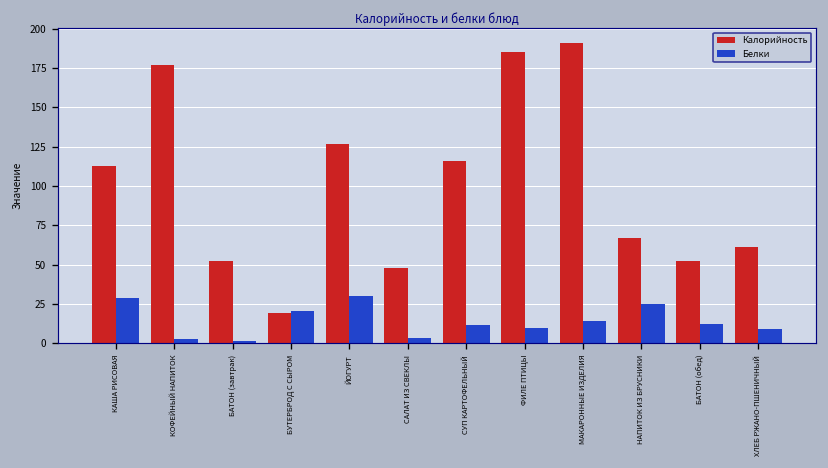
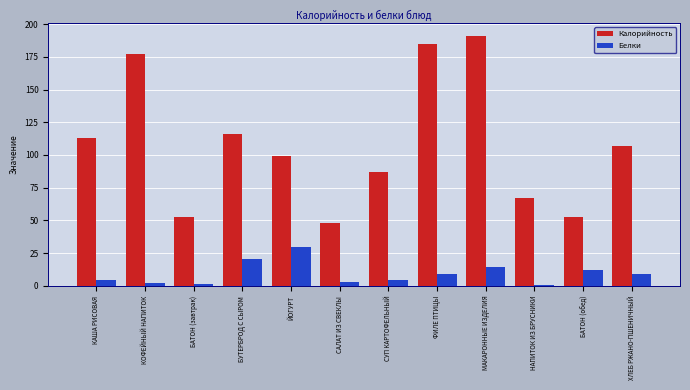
  {
    "Калорийность": {
      "КАША РИСОВАЯ": 113,
      "КОФЕЙНЫЙ НАПИТОК": 177,
      "БАТОН (завтрак)": 52,
-     "БУТЕРБРОД С СЫРОМ": 19,
-     "ЙОГУРТ": 127,
+     "БУТЕРБРОД С СЫРОМ": 116,
+     "ЙОГУРТ": 99,
      "САЛАТ ИЗ СВЕКЛЫ": 48,
-     "СУП КАРТОФЕЛЬНЫЙ": 116,
+     "СУП КАРТОФЕЛЬНЫЙ": 87,
      "ФИЛЕ ПТИЦЫ": 185,
      "МАКАРОННЫЕ ИЗДЕЛИЯ": 191,
      "НАПИТОК ИЗ БРУСНИКИ": 67,
      "БАТОН (обед)": 52,
-     "ХЛЕБ РЖАНО-ПШЕНИЧНЫЙ": 61
+     "ХЛЕБ РЖАНО-ПШЕНИЧНЫЙ": 107
    },
    "Белки": {
-     "КАША РИСОВАЯ": 29,
+     "КАША РИСОВАЯ": 4,
      "КОФЕЙНЫЙ НАПИТОК": 2,
      "БУТЕРБРОД С СЫРОМ": 20,
      "ЙОГУРТ": 30,
      "САЛАТ ИЗ СВЕКЛЫ": 3,
-     "СУП КАРТОФЕЛЬНЫЙ": 12,
+     "СУП КАРТОФЕЛЬНЫЙ": 4,
      "ФИЛЕ ПТИЦЫ": 9,
      "МАКАРОННЫЕ ИЗДЕЛИЯ": 14,
-     "НАПИТОК ИЗ БРУСНИКИ": 25,
+     "НАПИТОК ИЗ БРУСНИКИ": 1,
      "БАТОН (обед)": 12,
      "ХЛЕБ РЖАНО-ПШЕНИЧНЫЙ": 9
    }
  }
